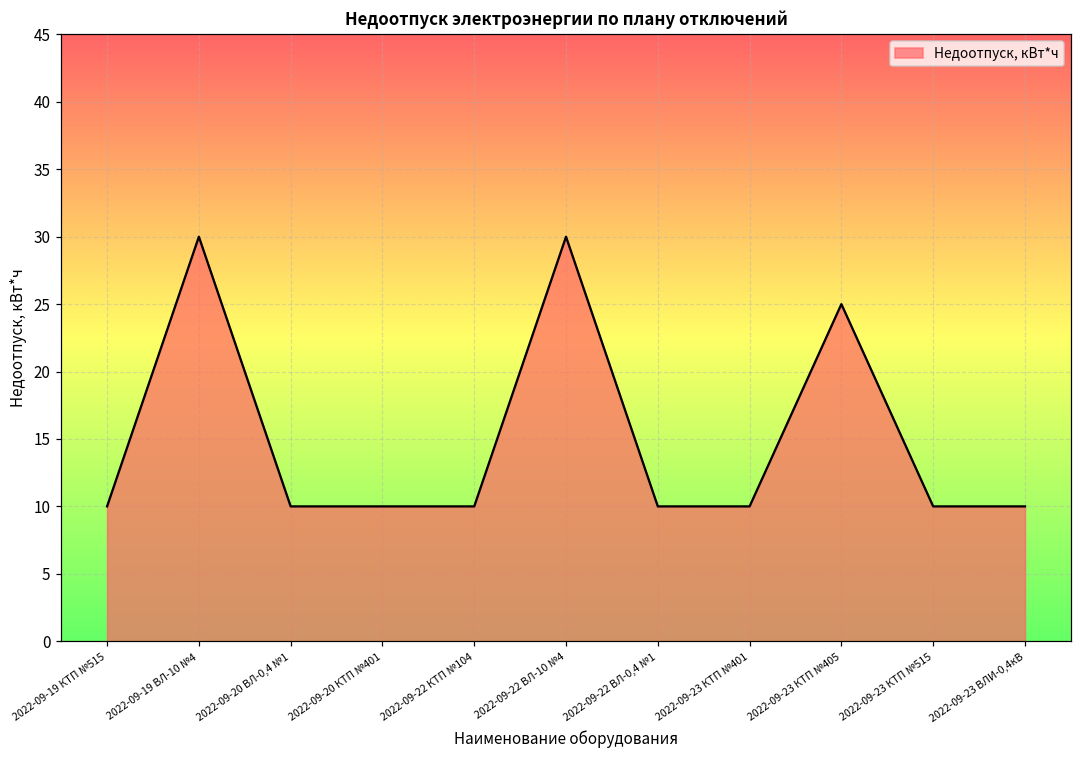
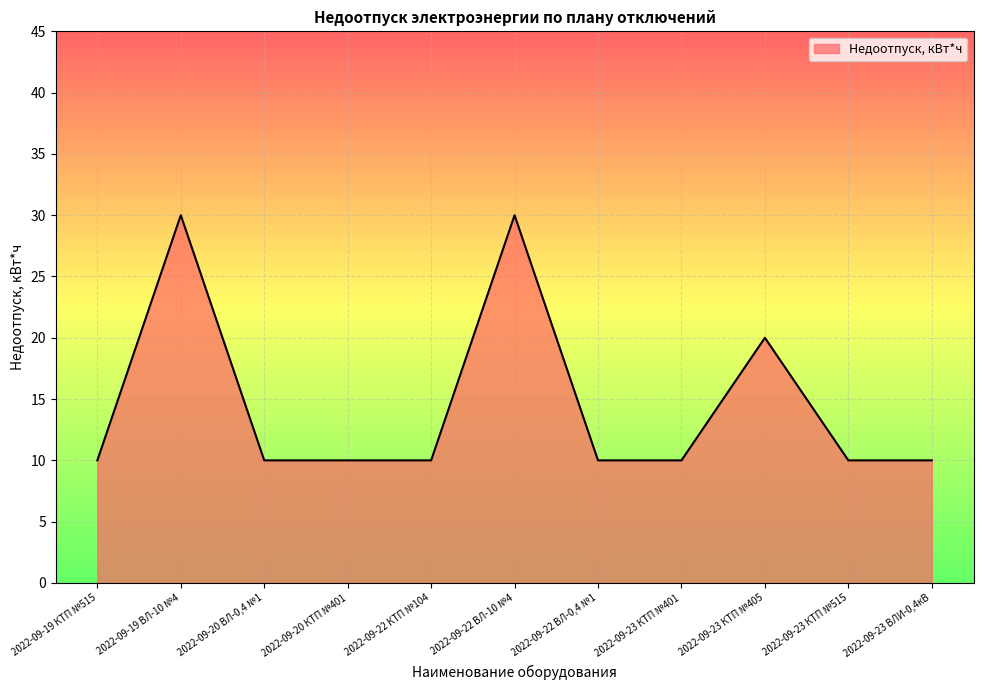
  {
    "2022-09-19 КТП №515": 10,
    "2022-09-19 ВЛ-10 №4": 30,
    "2022-09-20 ВЛ-0,4 №1": 10,
    "2022-09-20 КТП №401": 10,
    "2022-09-22 КТП №104": 10,
    "2022-09-22 ВЛ-10 №4": 30,
    "2022-09-22 ВЛ-0,4 №1": 10,
    "2022-09-23 КТП №401": 10,
-   "2022-09-23 КТП №405": 25,
+   "2022-09-23 КТП №405": 20,
    "2022-09-23 КТП №515": 10,
    "2022-09-23 ВЛИ-0,4кВ": 10
  }
